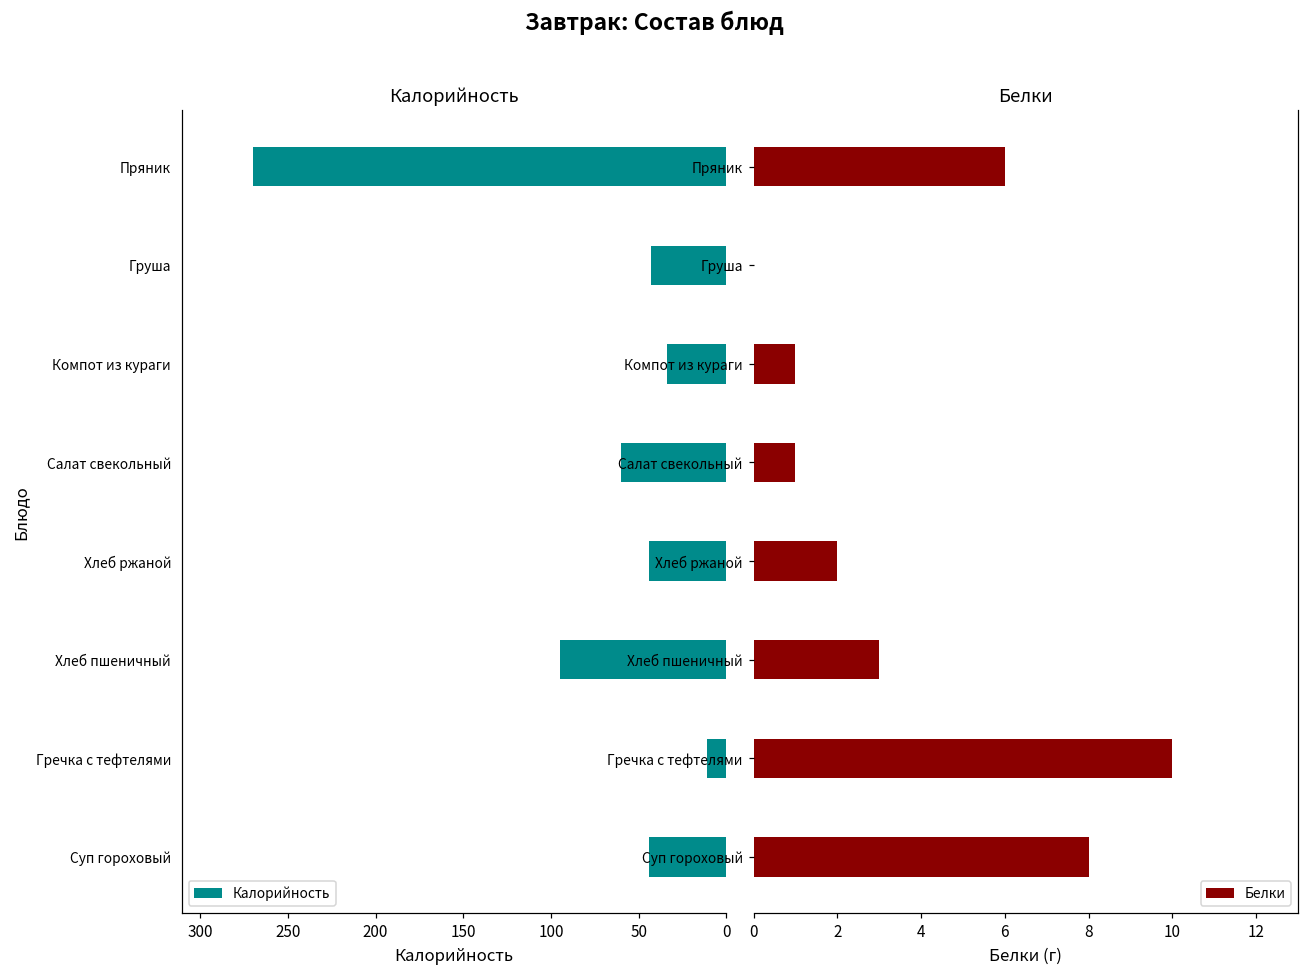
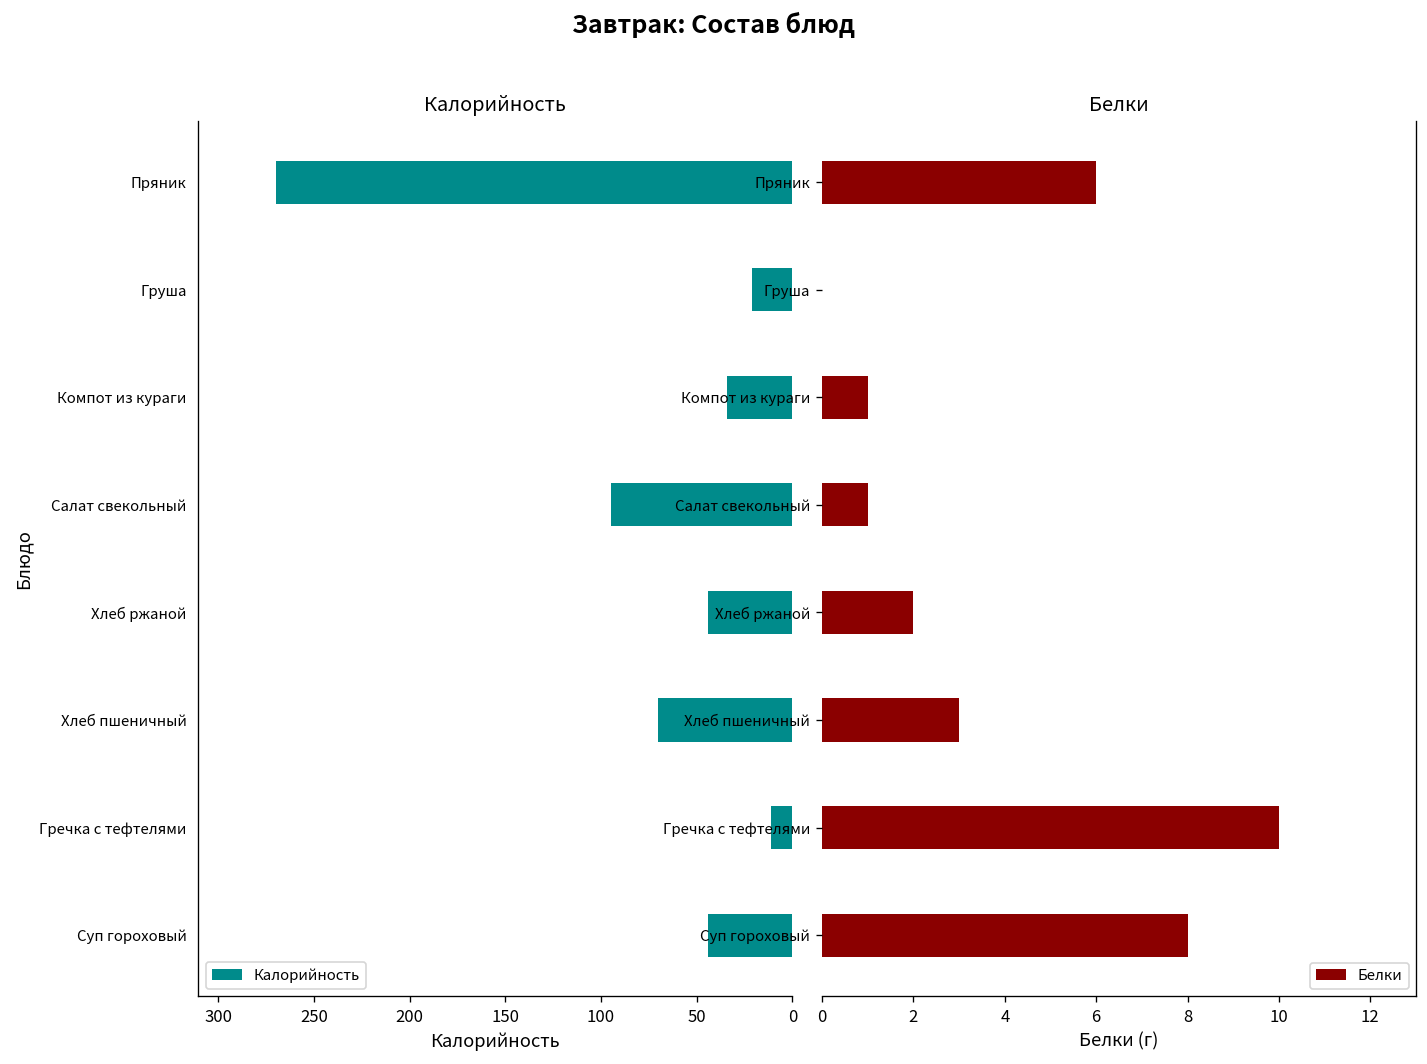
  {
    "Калорийность": {
      "Пряник": 270,
-     "Груша": 43,
+     "Груша": 21,
      "Компот из кураги": 34,
-     "Салат свекольный": 60,
+     "Салат свекольный": 95,
      "Хлеб ржаной": 44,
-     "Хлеб пшеничный": 95,
+     "Хлеб пшеничный": 70,
      "Гречка с тефтелями": 11,
      "Суп гороховый": 44
    }
  }
